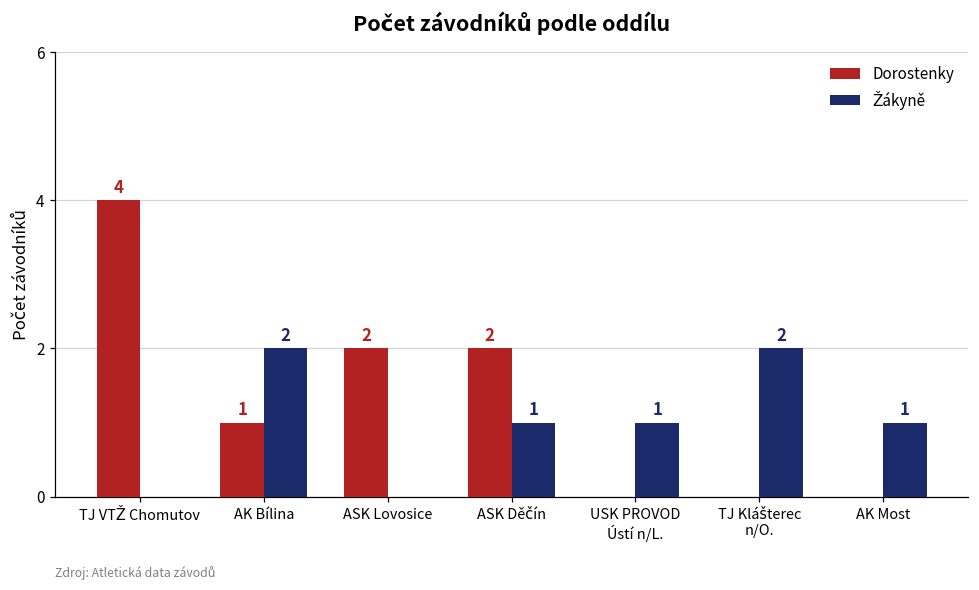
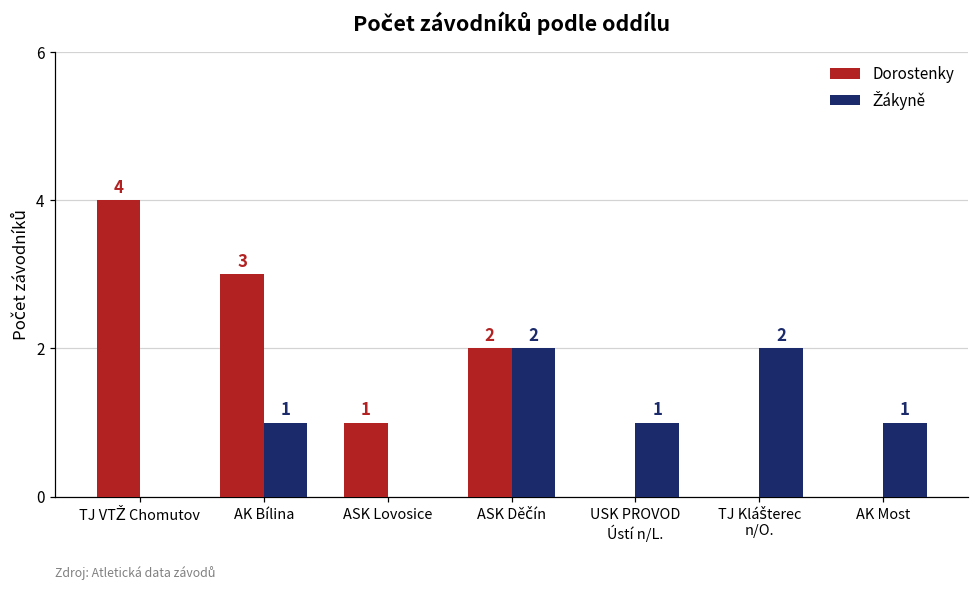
  {
    "Dorostenky": {
      "TJ VTŽ Chomutov": 4,
-     "AK Bílina": 1,
-     "ASK Lovosice": 2,
+     "AK Bílina": 3,
+     "ASK Lovosice": 1,
      "ASK Děčín": 2
    },
    "Žákyně": {
-     "AK Bílina": 2,
-     "ASK Děčín": 1,
+     "AK Bílina": 1,
+     "ASK Děčín": 2,
      "USK PROVOD Ústí n/L.": 1,
      "TJ Klášterec n/O.": 2,
      "AK Most": 1
    }
  }
